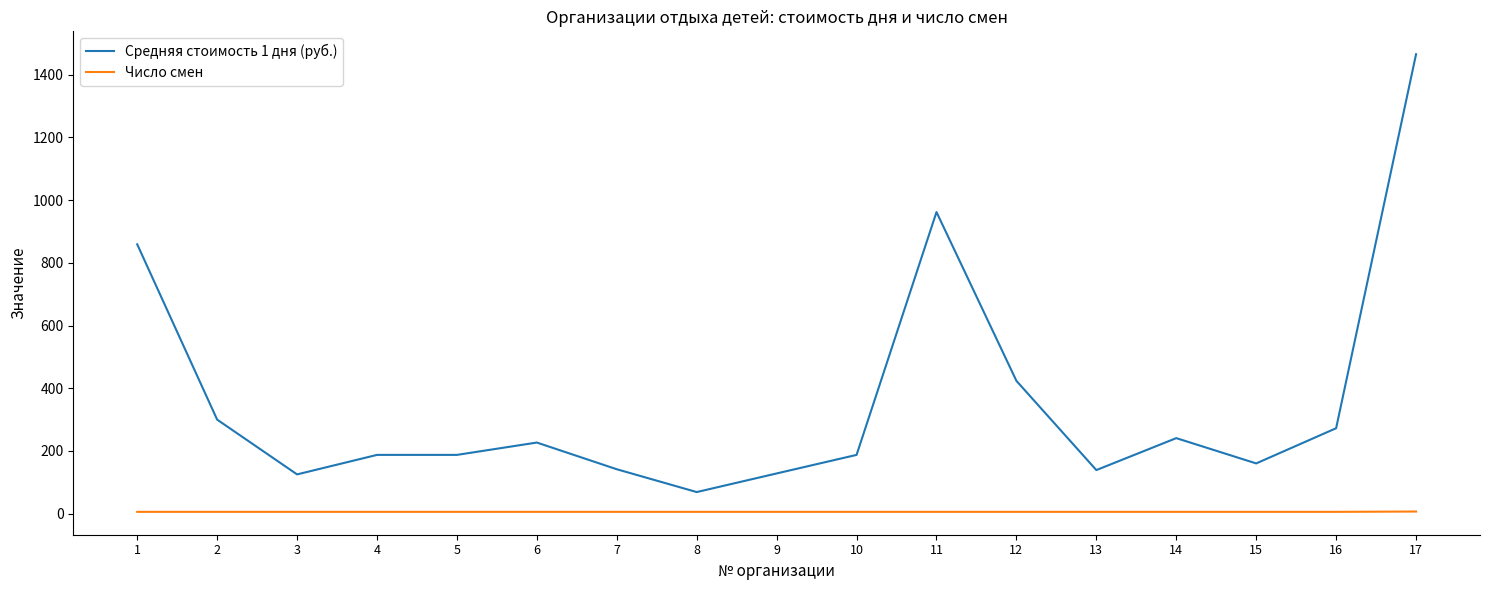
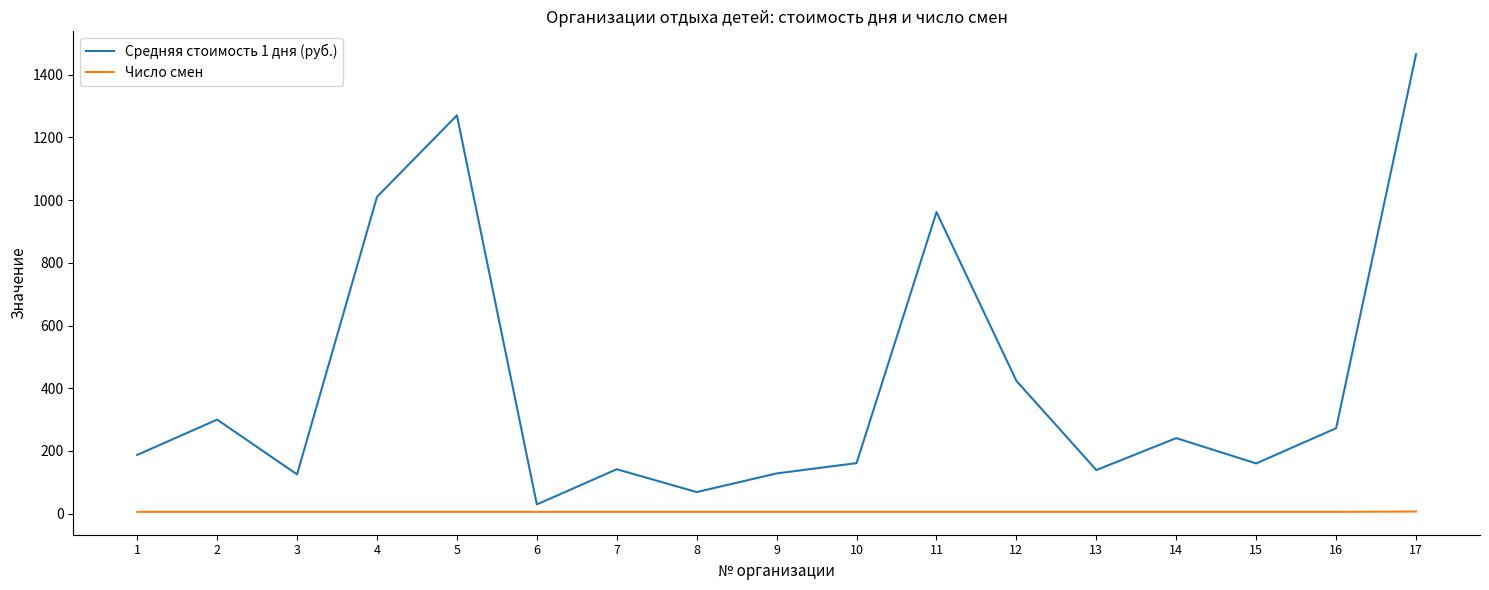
  {
    "Средняя стоимость 1 дня (руб.)": {
-     "1": 860,
+     "1": 190,
      "2": 300,
      "3": 130,
-     "4": 190,
-     "5": 190,
-     "6": 230,
+     "4": 1010,
+     "5": 1270,
+     "6": 30,
      "7": 140,
      "8": 70,
      "9": 130,
-     "10": 190,
+     "10": 160,
      "11": 960,
      "12": 420,
      "13": 140,
      "14": 240,
      "15": 160,
      "16": 270,
      "17": 1470
    },
    "Число смен": {
      "1": 10,
      "2": 10,
      "3": 10,
      "4": 10,
      "5": 10,
      "6": 10,
      "7": 10,
      "8": 10,
      "9": 10,
      "10": 10,
      "11": 10,
      "12": 10,
      "13": 10,
      "14": 10,
      "15": 10,
      "16": 10,
      "17": 10
    }
  }
